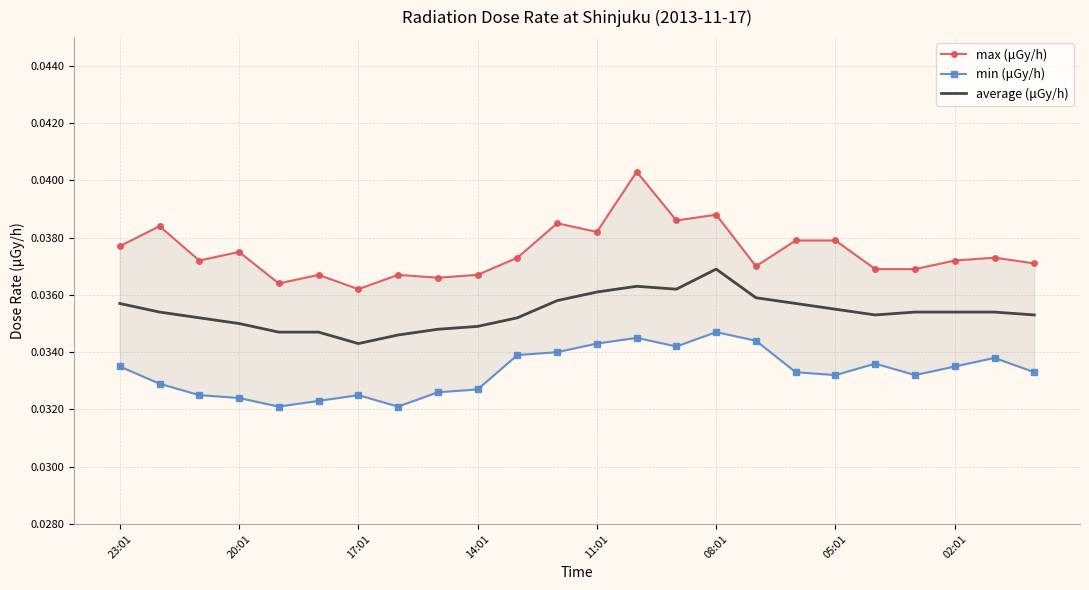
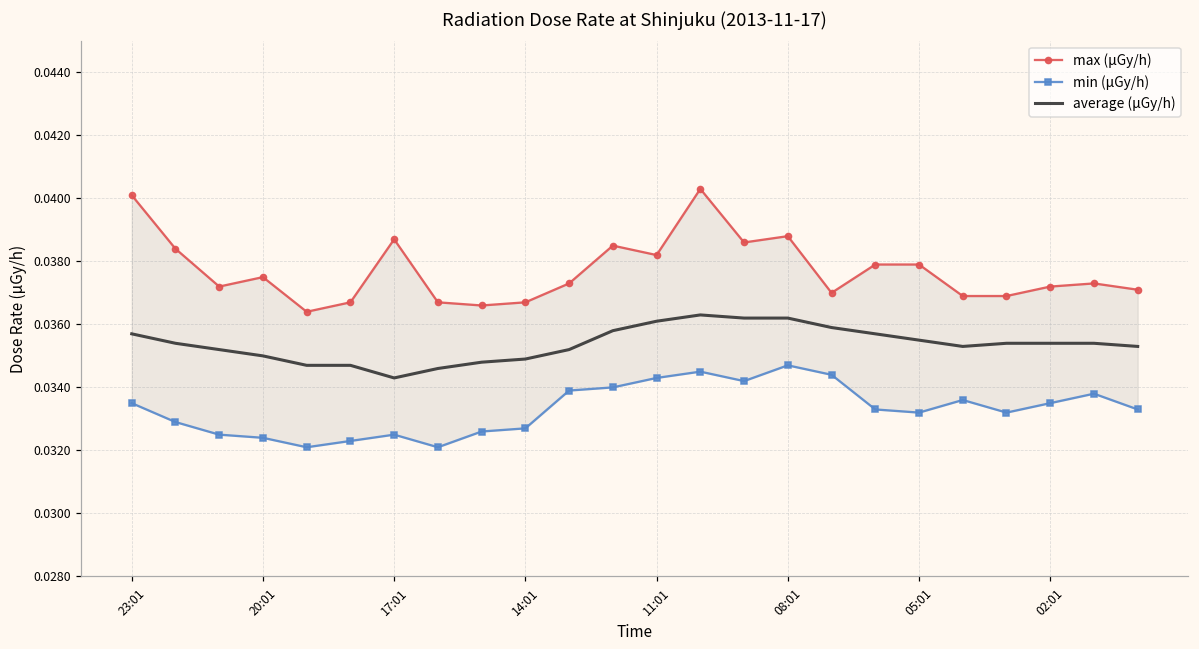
  {
    "max (μGy/h)": {
-     "23:01": 0.0377,
+     "23:01": 0.0401,
      "20:01": 0.0375,
-     "17:01": 0.0362,
+     "17:01": 0.0387,
      "14:01": 0.0367,
      "11:01": 0.0382,
      "08:01": 0.0388,
      "05:01": 0.0379,
      "02:01": 0.0372
    },
    "min (μGy/h)": {
      "23:01": 0.0335,
      "20:01": 0.0324,
      "17:01": 0.0325,
      "14:01": 0.0327,
      "11:01": 0.0343,
      "08:01": 0.0347,
      "05:01": 0.0332,
      "02:01": 0.0335
    },
    "average (μGy/h)": {
      "23:01": 0.0357,
      "20:01": 0.0350,
      "17:01": 0.0343,
      "14:01": 0.0349,
      "11:01": 0.0361,
-     "08:01": 0.0369,
+     "08:01": 0.0362,
      "05:01": 0.0355,
      "02:01": 0.0354
    }
  }
